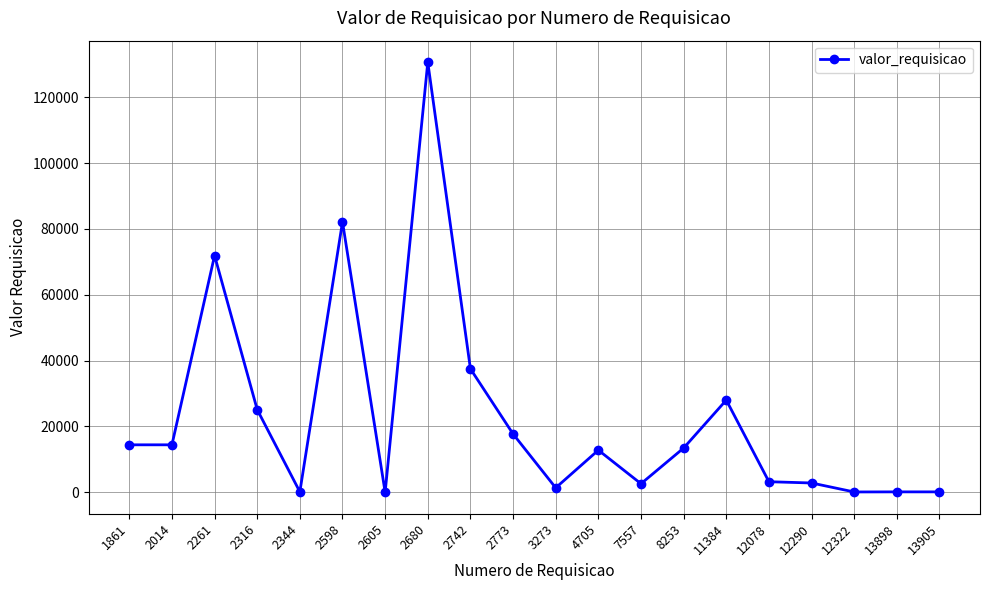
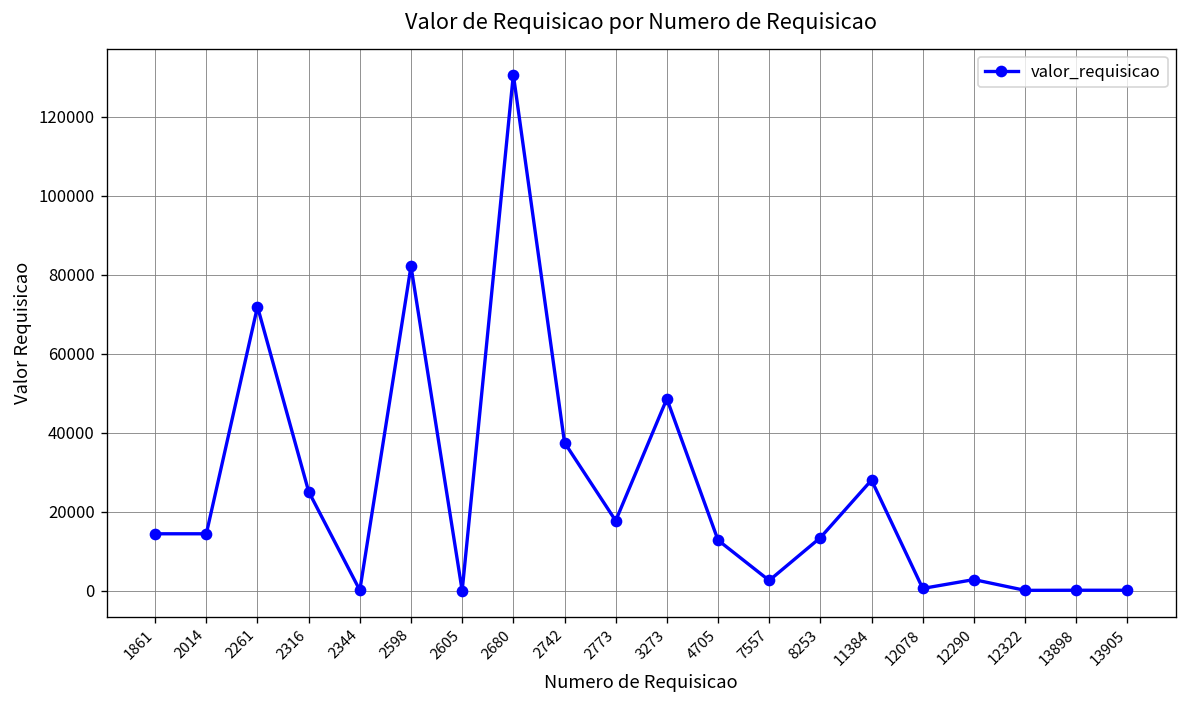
  {
    "1861": 14000,
    "2014": 14000,
    "2261": 72000,
    "2316": 25000,
    "2344": 0,
    "2598": 82000,
    "2605": 0,
    "2680": 131000,
    "2742": 38000,
    "2773": 18000,
-   "3273": 1000,
+   "3273": 49000,
    "4705": 13000,
    "7557": 3000,
    "8253": 13000,
    "11384": 28000,
-   "12078": 3000,
+   "12078": 1000,
    "12290": 3000,
    "12322": 0,
    "13898": 0,
    "13905": 0
  }
